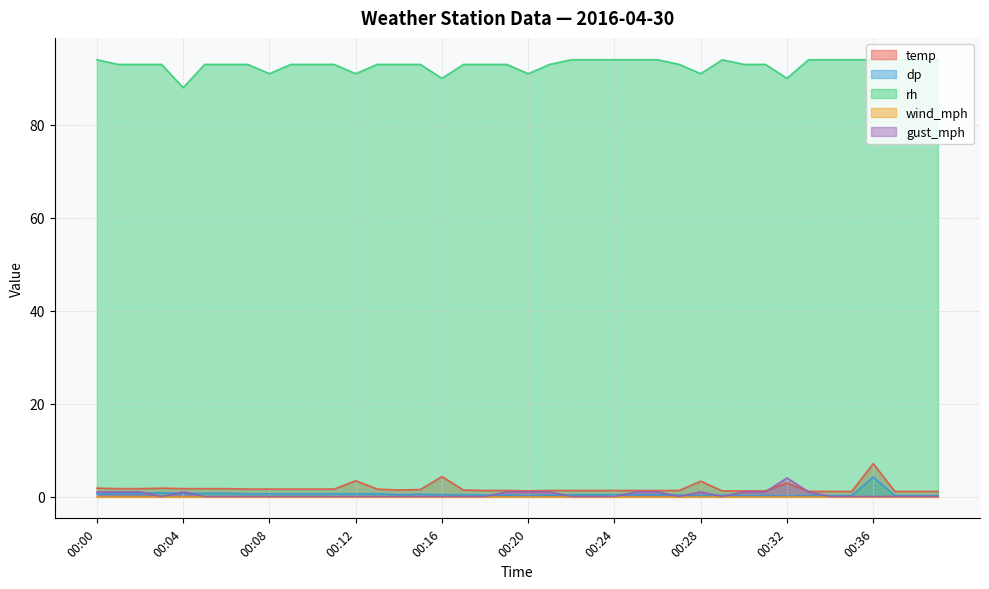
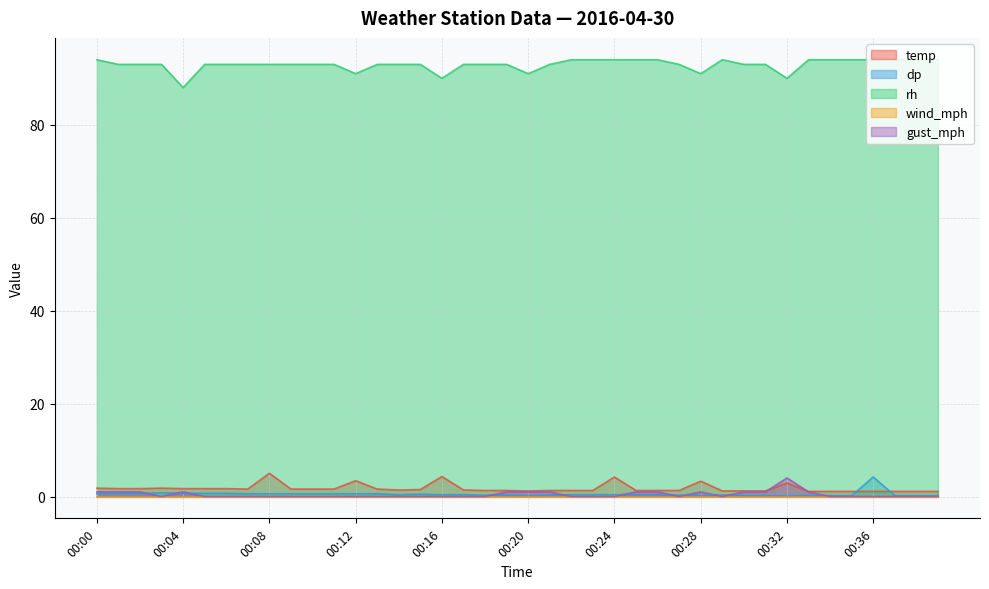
  {
    "temp": {
      "00:00": 2,
      "00:04": 2,
-     "00:08": 2,
+     "00:08": 5,
      "00:12": 3,
      "00:16": 4,
-     "00:24": 1,
+     "00:24": 4,
      "00:28": 3,
      "00:32": 3,
-     "00:36": 7
+     "00:36": 1
    },
    "dp": {
      "00:08": 1,
      "00:12": 1,
      "00:36": 4
    },
    "rh": {
      "00:00": 94,
      "00:04": 88,
-     "00:08": 91,
+     "00:08": 93,
      "00:12": 91,
      "00:16": 90,
      "00:20": 91,
      "00:24": 94,
      "00:28": 91,
      "00:32": 90
    },
    "wind_mph": {
      "00:00": 0,
      "00:04": 0
    },
    "gust_mph": {
      "00:28": 1,
      "00:32": 4
    }
  }
